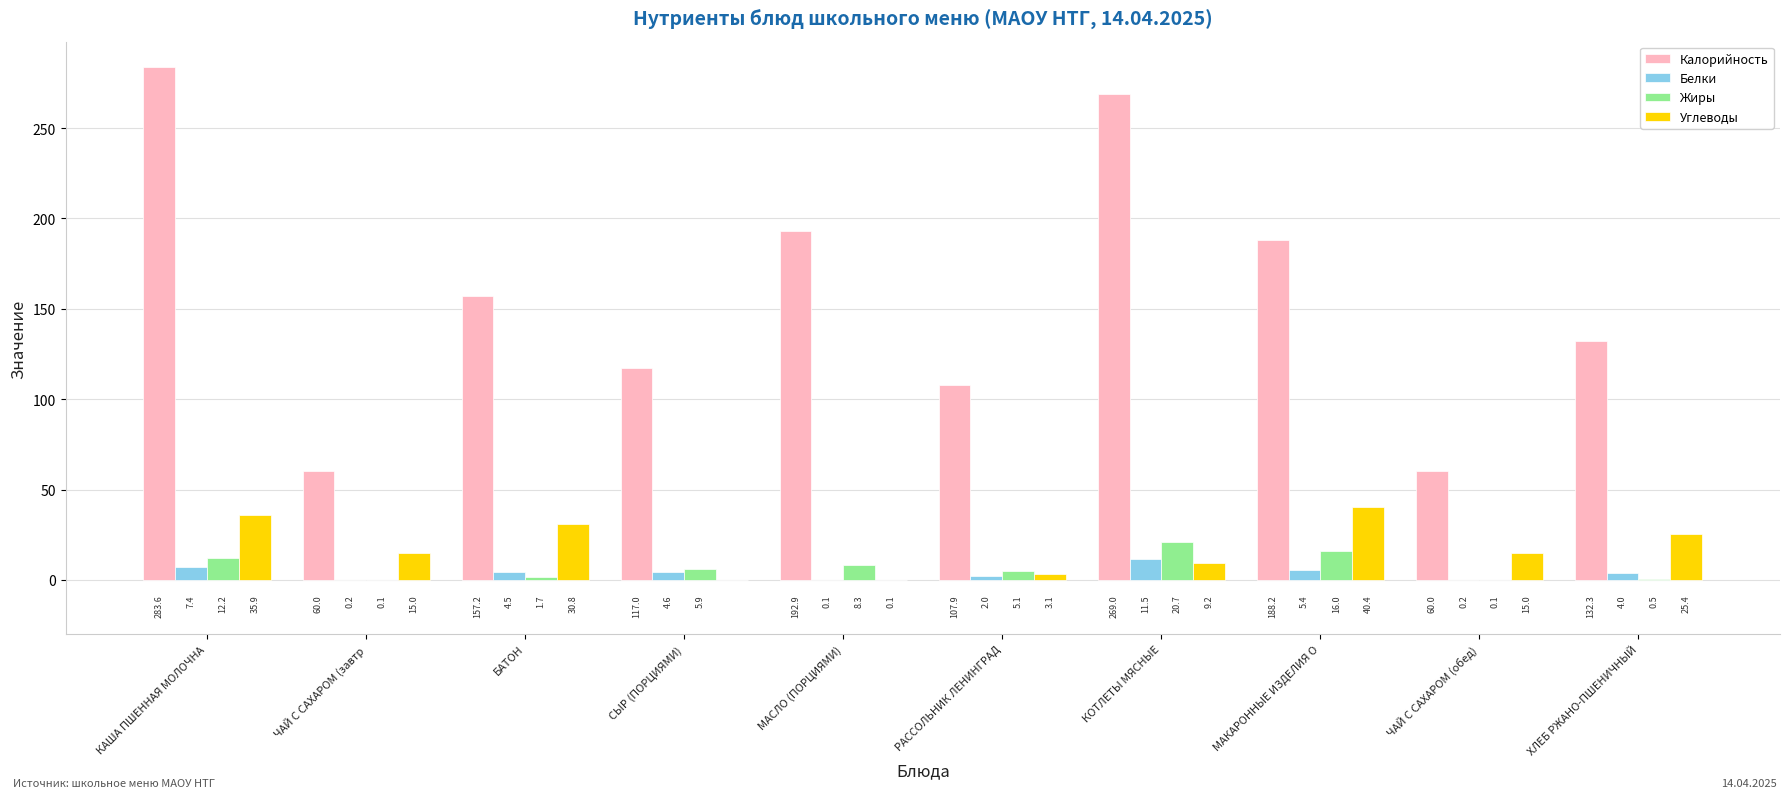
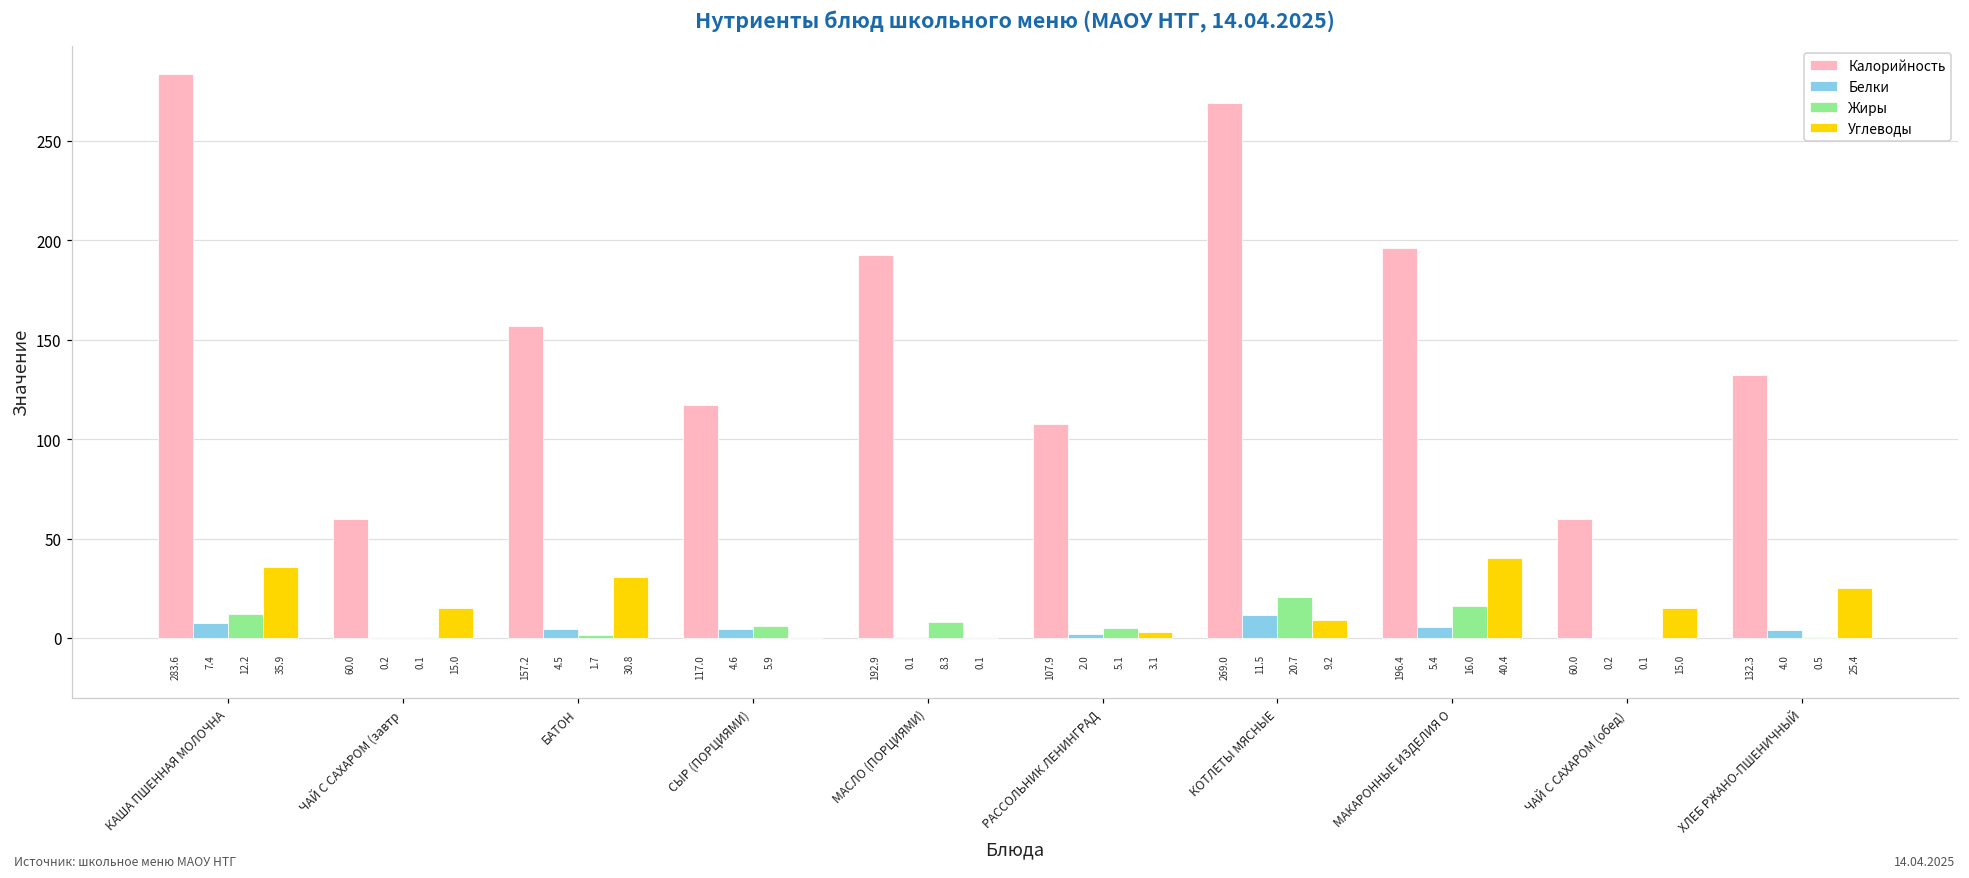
  {
    "Калорийность": {
-     "МАКАРОННЫЕ ИЗДЕЛИЯ О": 188.2
+     "МАКАРОННЫЕ ИЗДЕЛИЯ О": 196.4
    },
    "Белки": {
      "ЧАЙ С САХАРОМ (завтр": 0.2,
      "БАТОН": 4.5,
      "СЫР (ПОРЦИЯМИ)": 4.6,
      "МАСЛО (ПОРЦИЯМИ)": 0.1,
      "РАССОЛЬНИК ЛЕНИНГРАД": 2.0,
      "МАКАРОННЫЕ ИЗДЕЛИЯ О": 5.4,
      "ЧАЙ С САХАРОМ (обед)": 0.2,
      "ХЛЕБ РЖАНО-ПШЕНИЧНЫЙ": 4.0
    },
    "Жиры": {
      "ЧАЙ С САХАРОМ (завтр": 0.1,
      "БАТОН": 1.7,
      "РАССОЛЬНИК ЛЕНИНГРАД": 5.1,
      "ЧАЙ С САХАРОМ (обед)": 0.1,
      "ХЛЕБ РЖАНО-ПШЕНИЧНЫЙ": 0.5
    },
    "Углеводы": {
      "МАСЛО (ПОРЦИЯМИ)": 0.1,
      "РАССОЛЬНИК ЛЕНИНГРАД": 3.1
    }
  }
